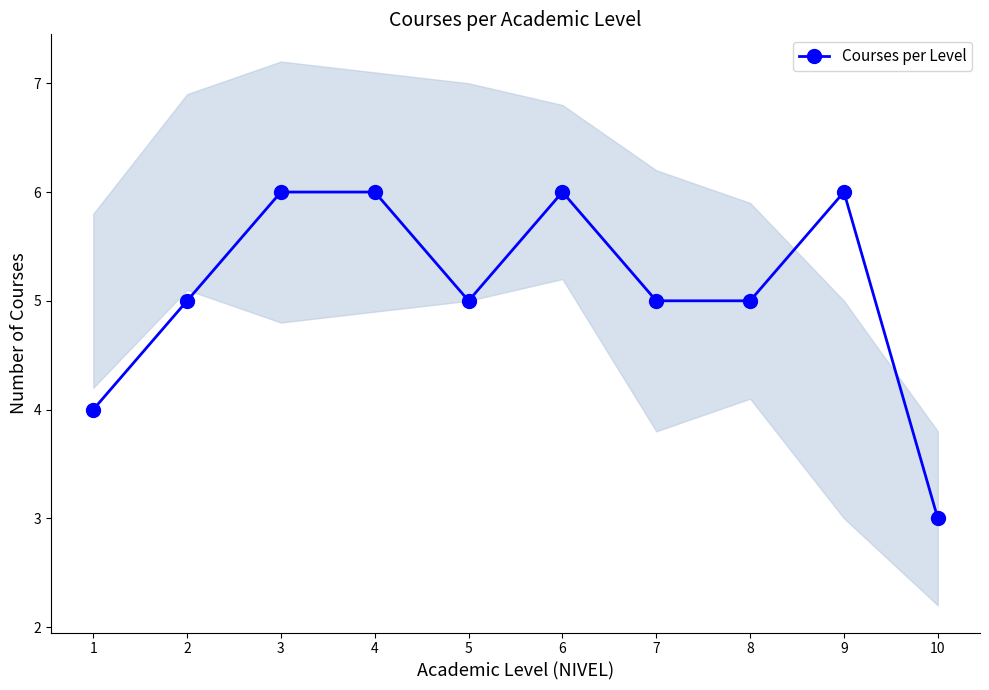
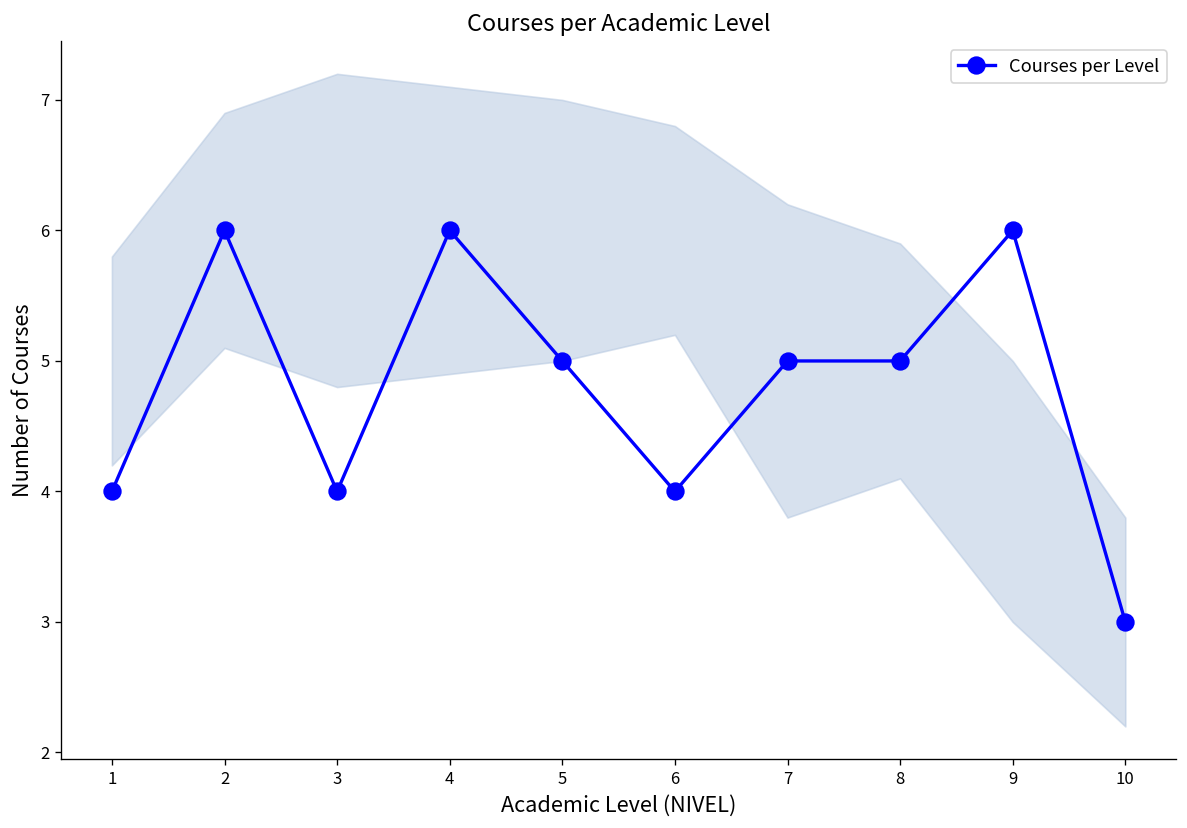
  {
    "Courses per Level": {
      "1": 4,
-     "2": 5,
-     "3": 6,
+     "2": 6,
+     "3": 4,
      "4": 6,
      "5": 5,
-     "6": 6,
+     "6": 4,
      "7": 5,
      "8": 5,
      "9": 6,
      "10": 3
    }
  }
